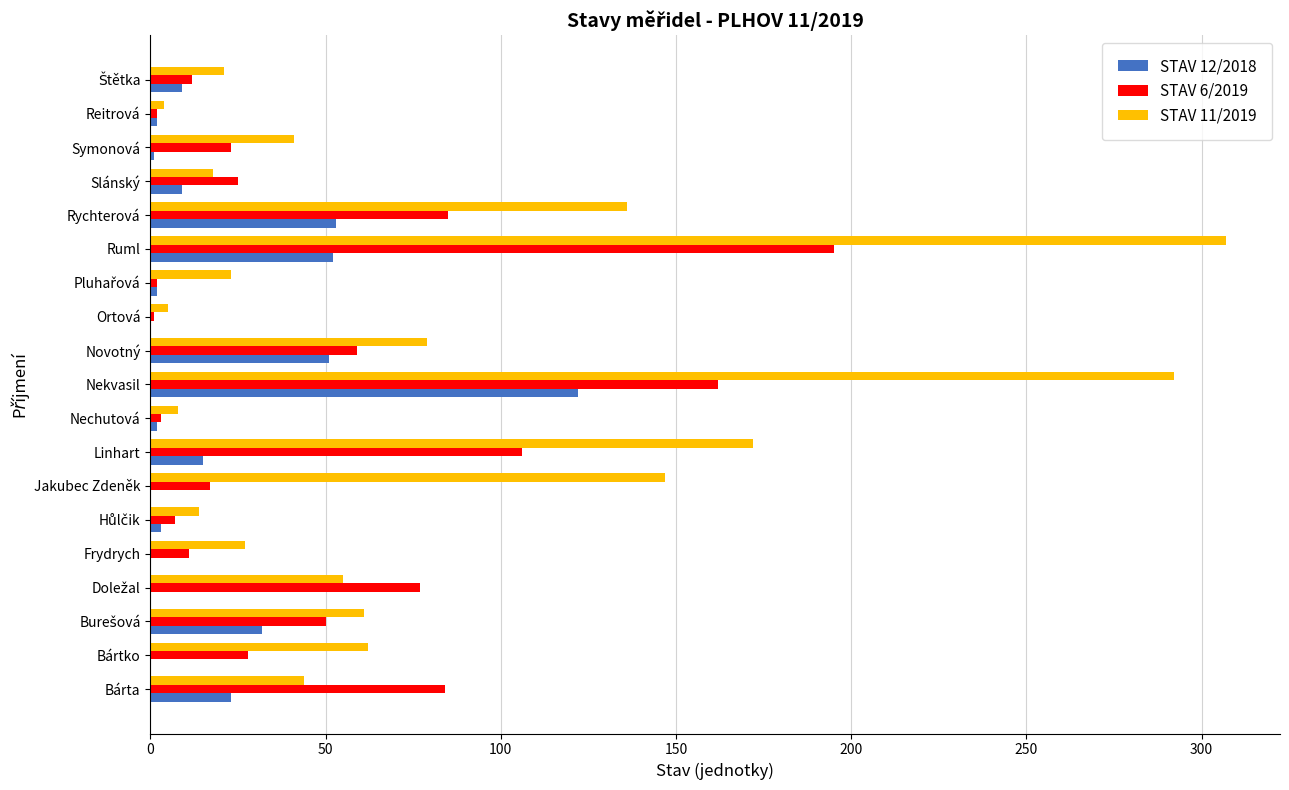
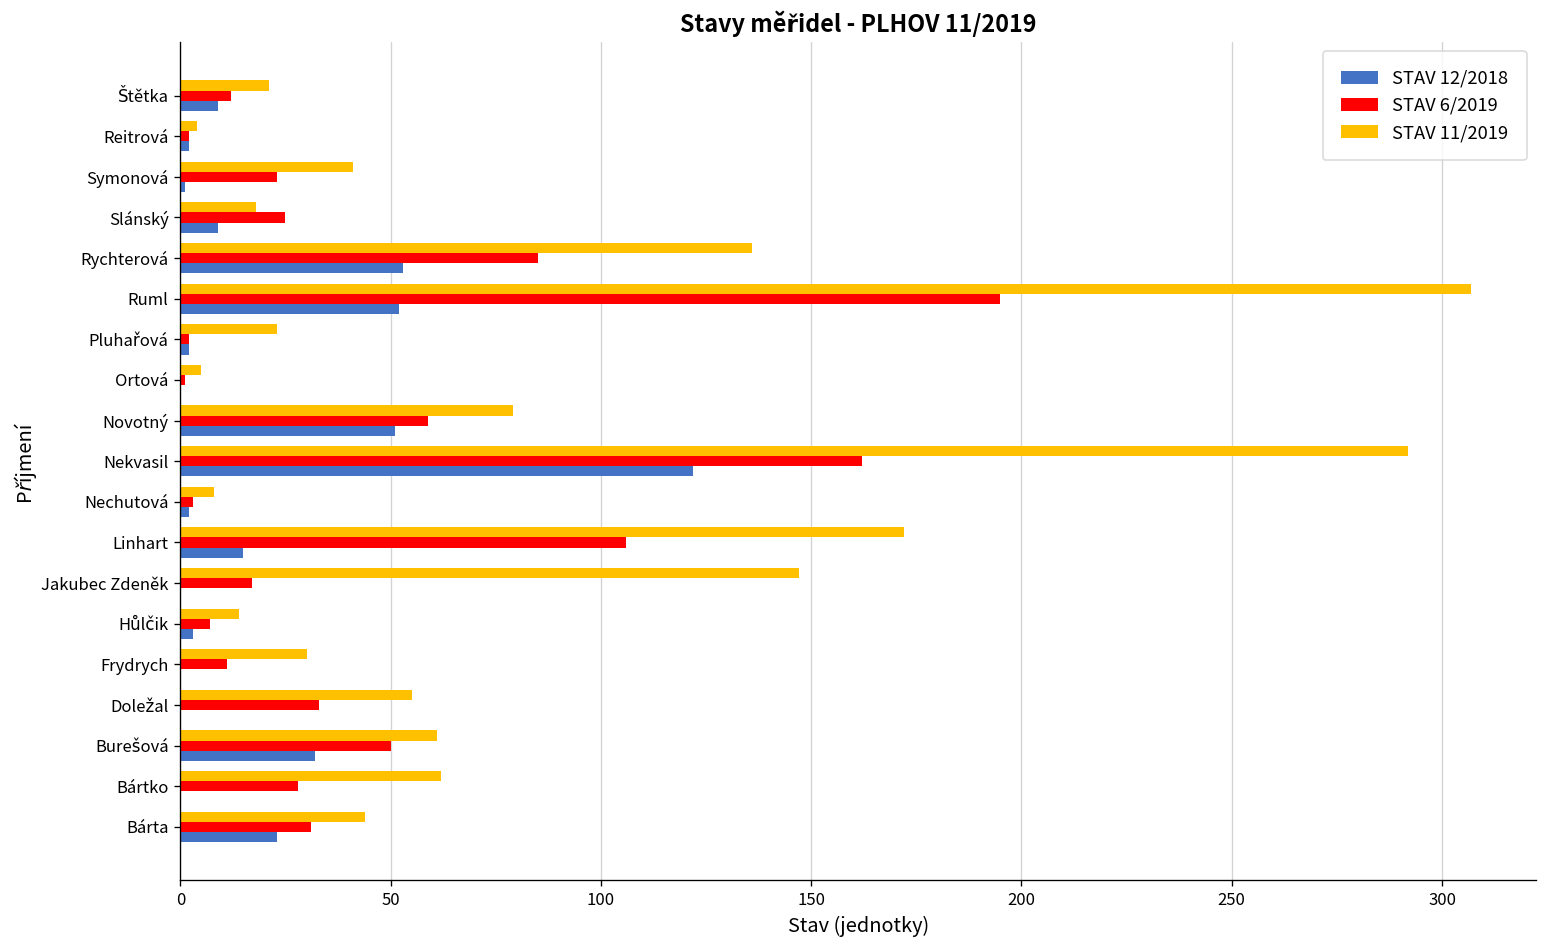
  {
    "STAV 12/2018": {
      "Štětka": 9,
      "Reitrová": 2,
      "Symonová": 1,
      "Slánský": 9,
      "Rychterová": 53,
      "Ruml": 52,
      "Pluhařová": 2,
      "Ortová": 0,
      "Novotný": 51,
      "Nekvasil": 122,
      "Nechutová": 2,
      "Linhart": 15,
      "Jakubec Zdeněk": 0,
      "Hůlčik": 3,
      "Frydrych": 0,
      "Doležal": 0,
      "Burešová": 32,
      "Bártko": 0,
      "Bárta": 23
    },
    "STAV 6/2019": {
      "Štětka": 12,
      "Reitrová": 2,
      "Symonová": 23,
      "Slánský": 25,
      "Rychterová": 85,
      "Ruml": 195,
      "Pluhařová": 2,
      "Ortová": 1,
      "Novotný": 59,
      "Nekvasil": 162,
      "Nechutová": 3,
      "Linhart": 106,
      "Jakubec Zdeněk": 17,
      "Hůlčik": 7,
      "Frydrych": 11,
-     "Doležal": 77,
+     "Doležal": 33,
      "Burešová": 50,
      "Bártko": 28,
-     "Bárta": 84
+     "Bárta": 31
    },
    "STAV 11/2019": {
      "Štětka": 21,
      "Reitrová": 4,
      "Symonová": 41,
      "Slánský": 18,
      "Rychterová": 136,
      "Ruml": 307,
      "Pluhařová": 23,
      "Ortová": 5,
      "Novotný": 79,
      "Nekvasil": 292,
      "Nechutová": 8,
      "Linhart": 172,
      "Jakubec Zdeněk": 147,
      "Hůlčik": 14,
-     "Frydrych": 27,
+     "Frydrych": 30,
      "Doležal": 55,
      "Burešová": 61,
      "Bártko": 62,
      "Bárta": 44
    }
  }
